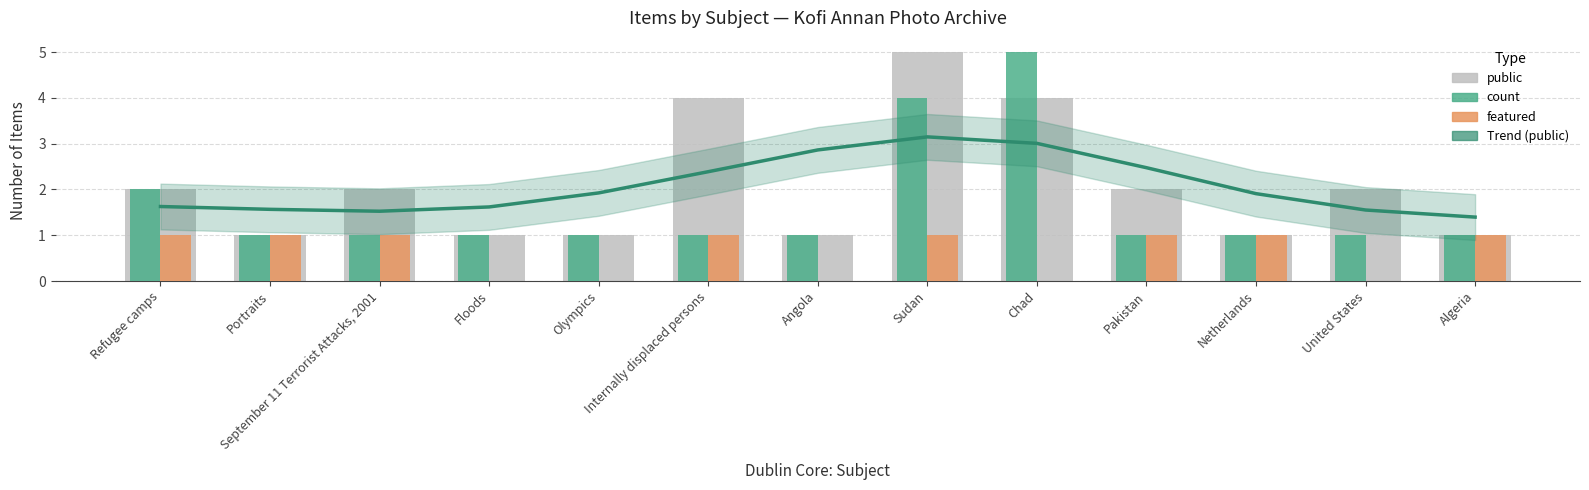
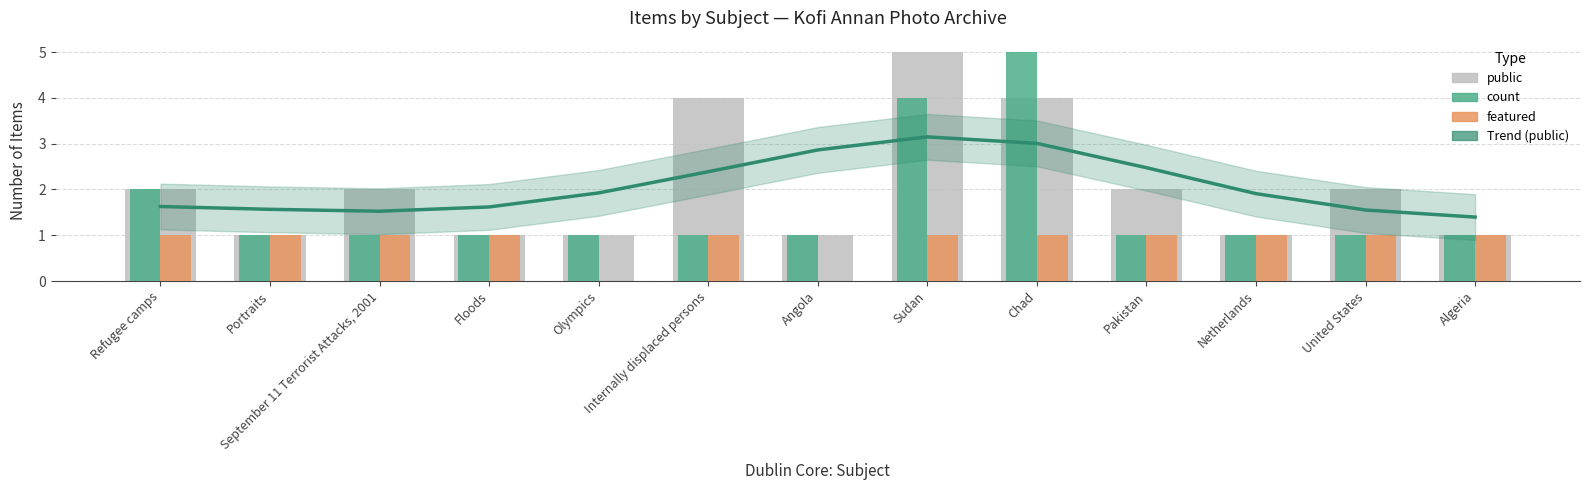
  {
    "featured": {
      "Portraits": 1,
-     "Floods": 0,
+     "Floods": 1,
      "Olympics": 0,
      "Angola": 0,
-     "Chad": 0,
+     "Chad": 1,
      "Netherlands": 1,
-     "United States": 0,
+     "United States": 1,
      "Algeria": 1
    }
  }
